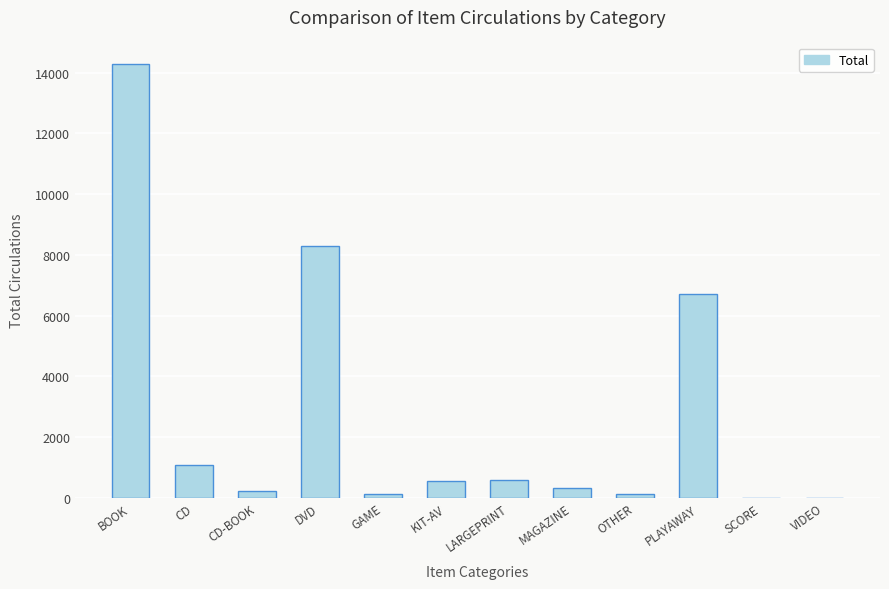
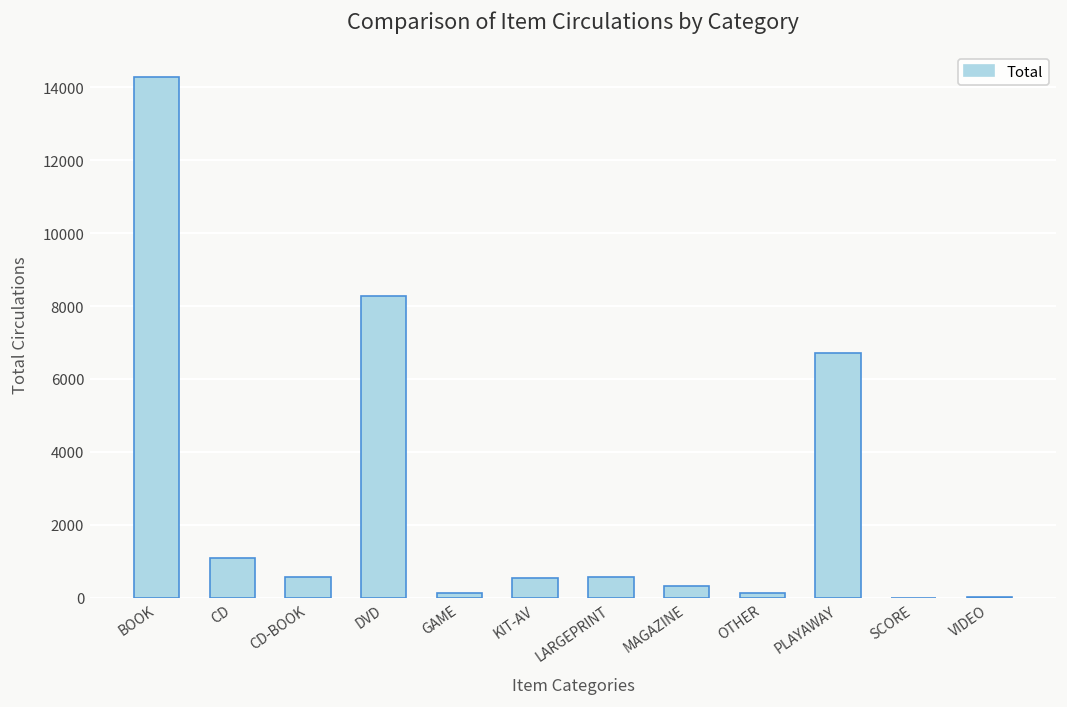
  {
    "BOOK": 14300,
    "CD": 1100,
-   "CD-BOOK": 200,
+   "CD-BOOK": 600,
    "DVD": 8300,
    "GAME": 100,
    "KIT-AV": 600,
    "LARGEPRINT": 600,
    "MAGAZINE": 300,
    "OTHER": 100,
    "PLAYAWAY": 6700
  }
